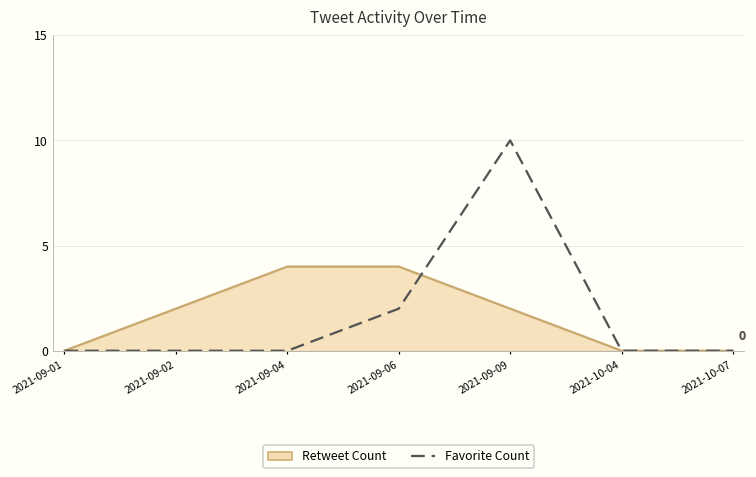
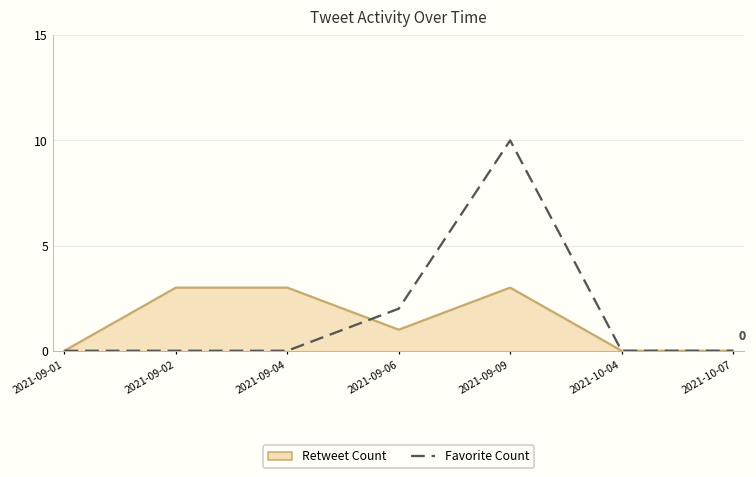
  {
    "Retweet Count": {
-     "2021-09-02": 2,
-     "2021-09-04": 4,
-     "2021-09-06": 4,
-     "2021-09-09": 2
+     "2021-09-02": 3,
+     "2021-09-04": 3,
+     "2021-09-06": 1,
+     "2021-09-09": 3
    },
    "Favorite Count": {
      "2021-09-02": 0,
      "2021-09-04": 0,
      "2021-09-06": 2,
      "2021-09-09": 10
    }
  }
